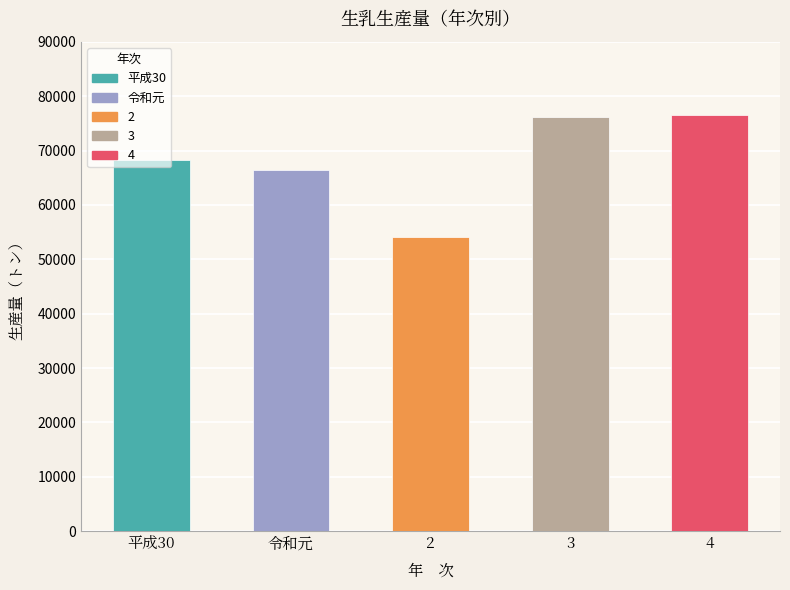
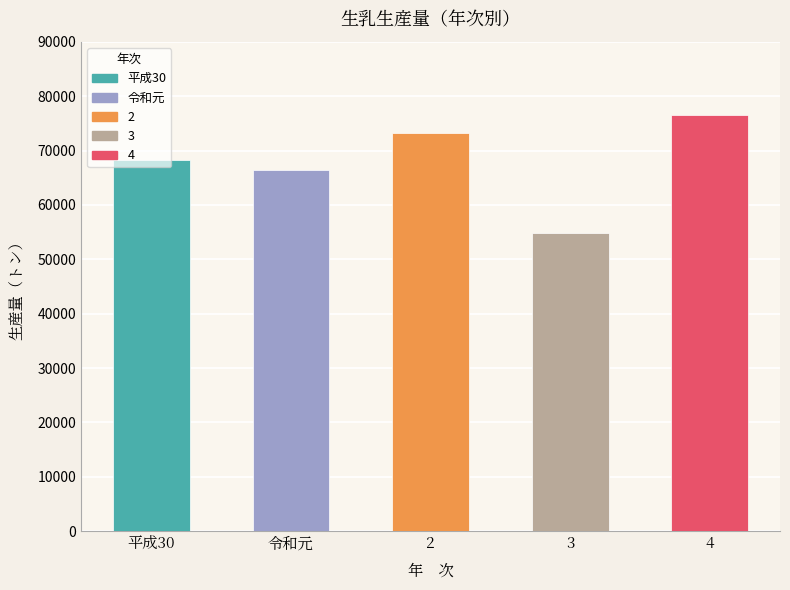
  {
    "令和元": 66000,
-   "2": 54000,
-   "3": 76000,
+   "2": 73000,
+   "3": 55000,
    "4": 77000
  }
